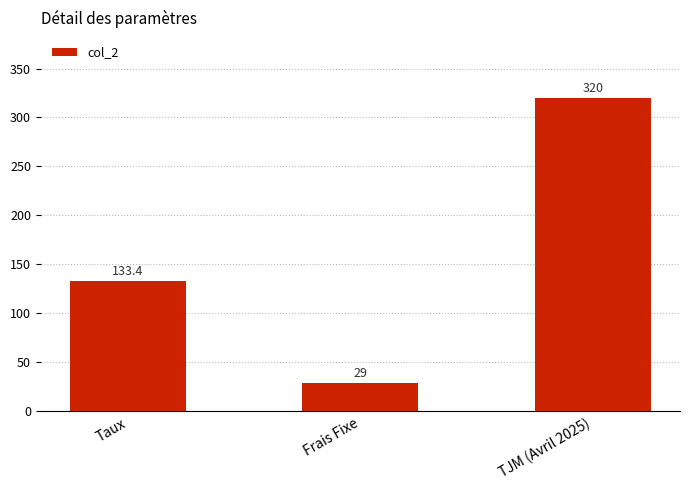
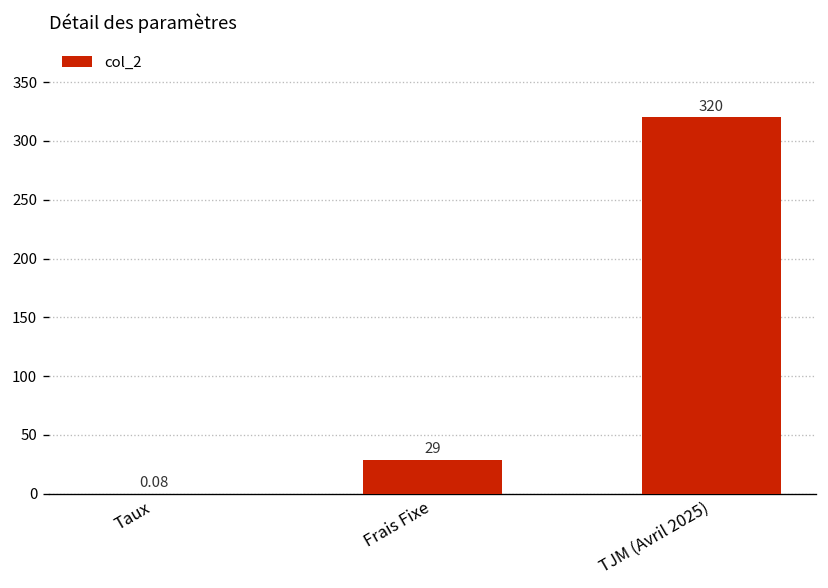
  {
-   "Taux": 133.4,
+   "Taux": 0.08,
    "Frais Fixe": 29,
    "TJM (Avril 2025)": 320
  }
